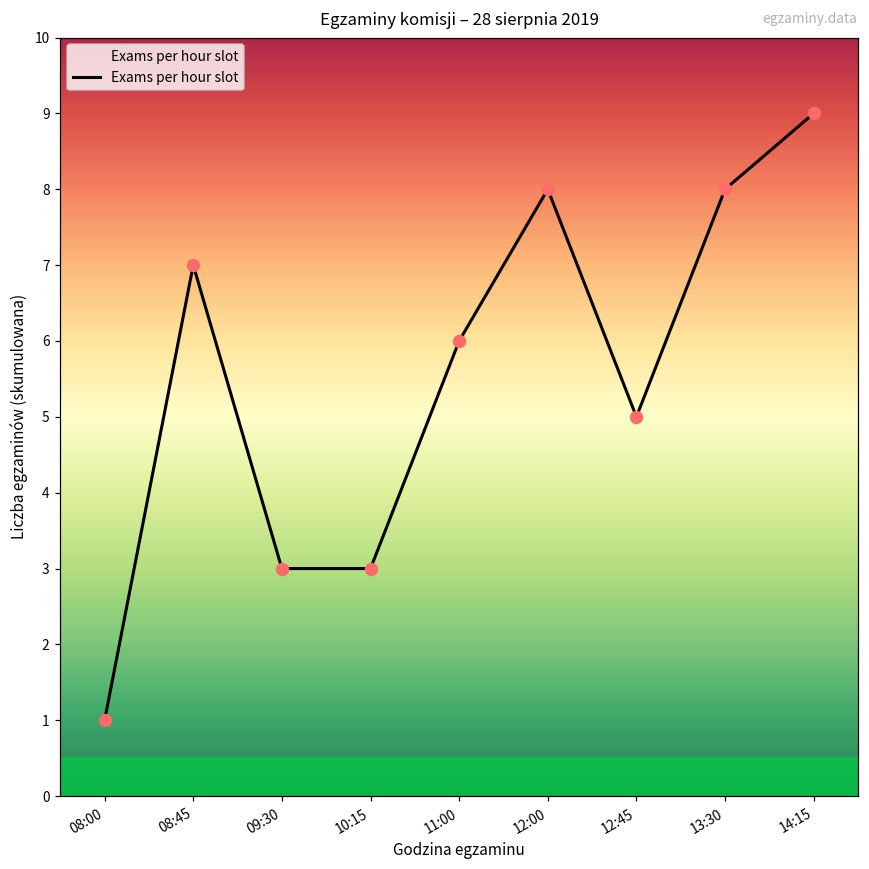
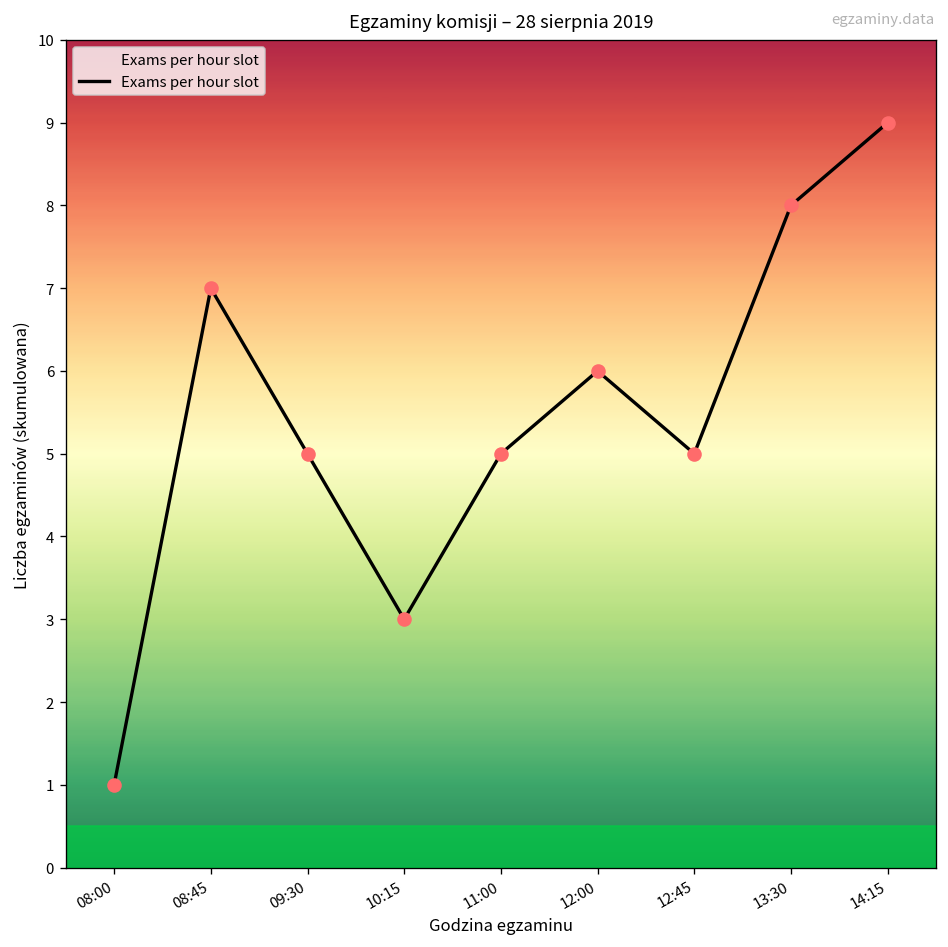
  {
    "08:00": 1,
    "08:45": 7,
-   "09:30": 3,
+   "09:30": 5,
    "10:15": 3,
-   "11:00": 6,
-   "12:00": 8,
+   "11:00": 5,
+   "12:00": 6,
    "12:45": 5,
    "13:30": 8,
    "14:15": 9
  }
